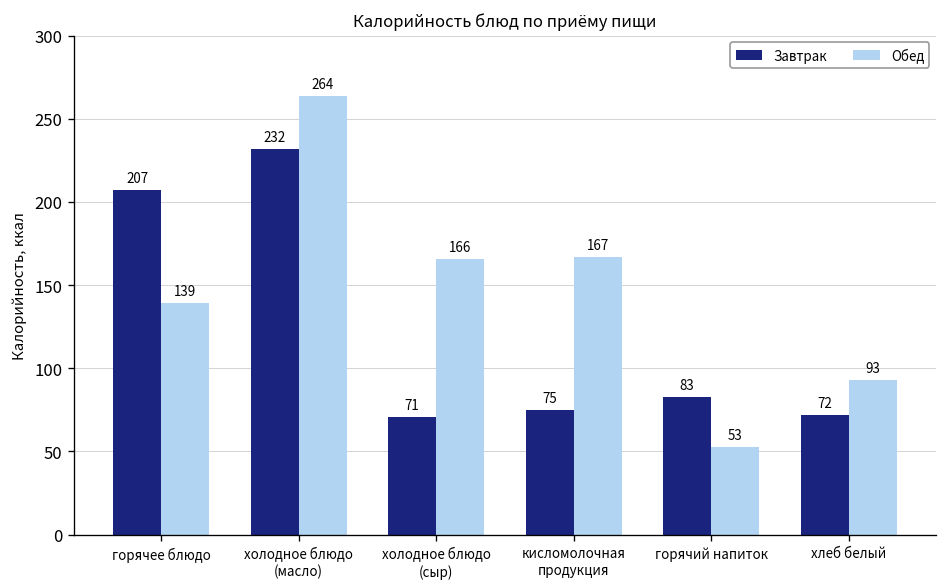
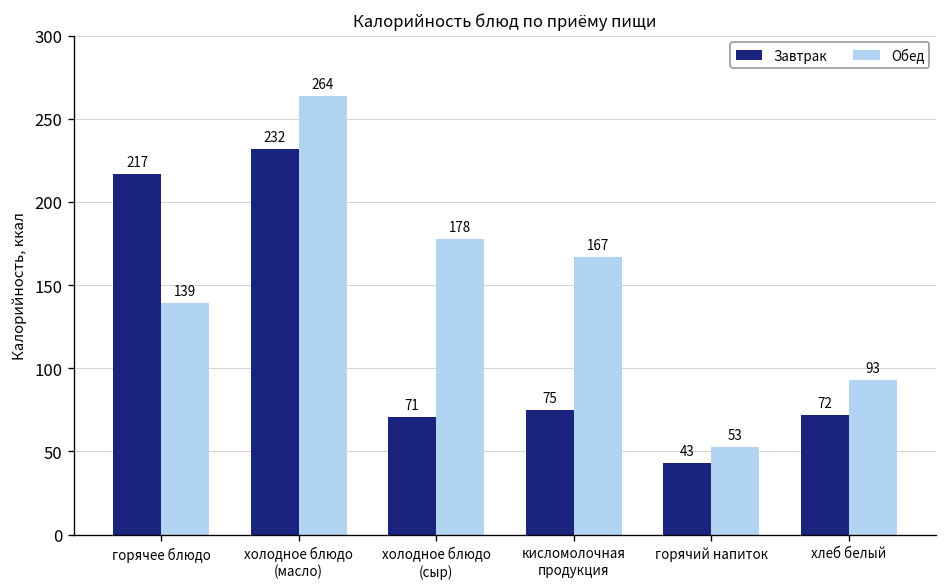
  {
    "Завтрак": {
-     "горячее блюдо": 207,
+     "горячее блюдо": 217,
      "холодное блюдо (масло)": 232,
      "холодное блюдо (сыр)": 71,
      "кисломолочная продукция": 75,
-     "горячий напиток": 83,
+     "горячий напиток": 43,
      "хлеб белый": 72
    },
    "Обед": {
      "горячее блюдо": 139,
      "холодное блюдо (масло)": 264,
-     "холодное блюдо (сыр)": 166,
+     "холодное блюдо (сыр)": 178,
      "кисломолочная продукция": 167,
      "горячий напиток": 53,
      "хлеб белый": 93
    }
  }
